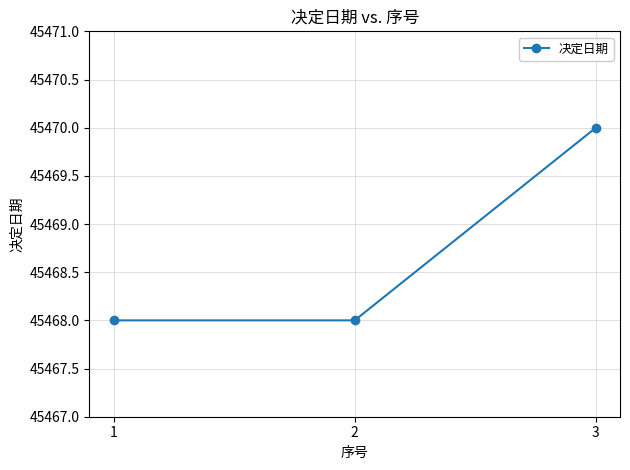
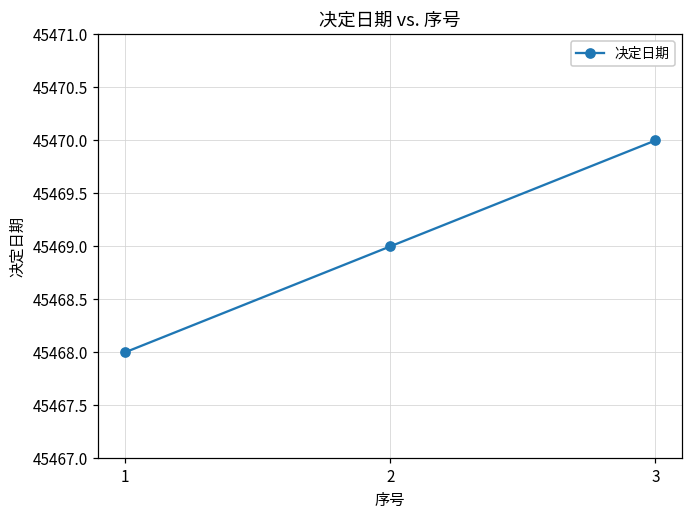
  {
    "1": 45468,
-   "2": 45468,
+   "2": 45469,
    "3": 45470
  }
